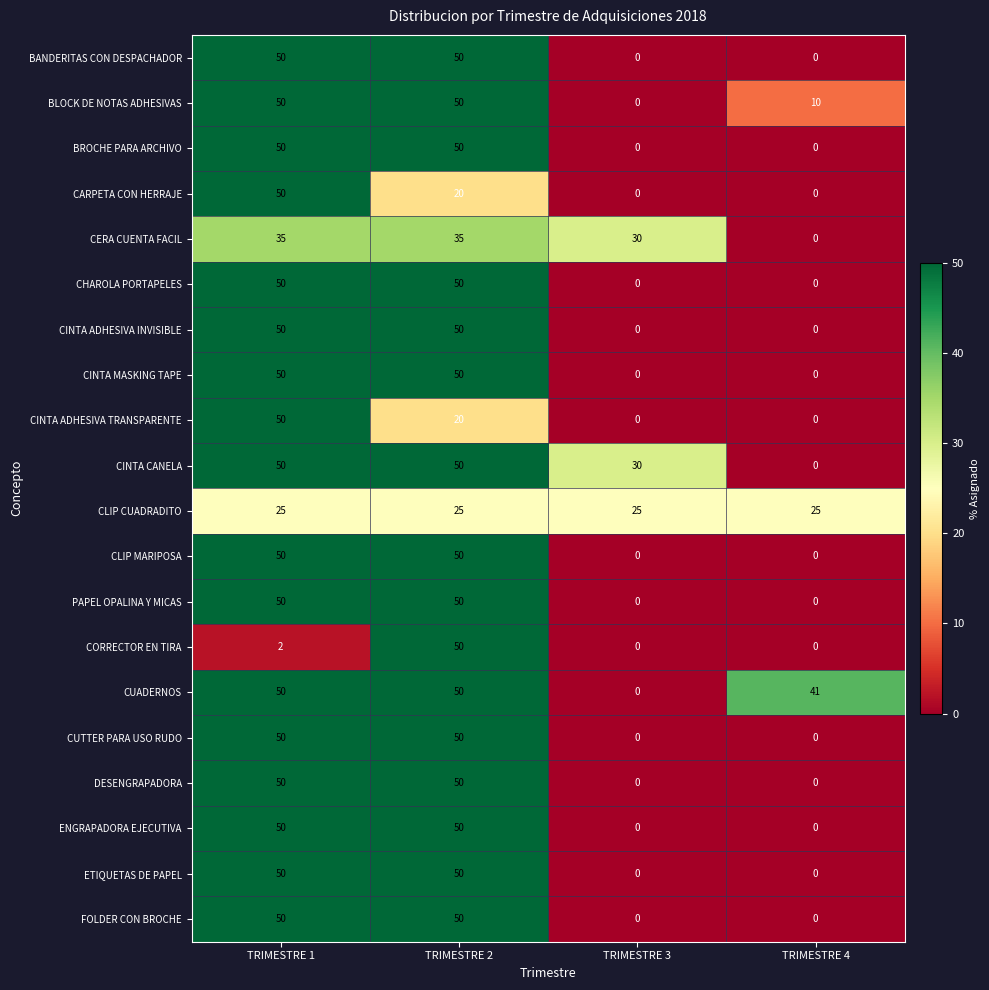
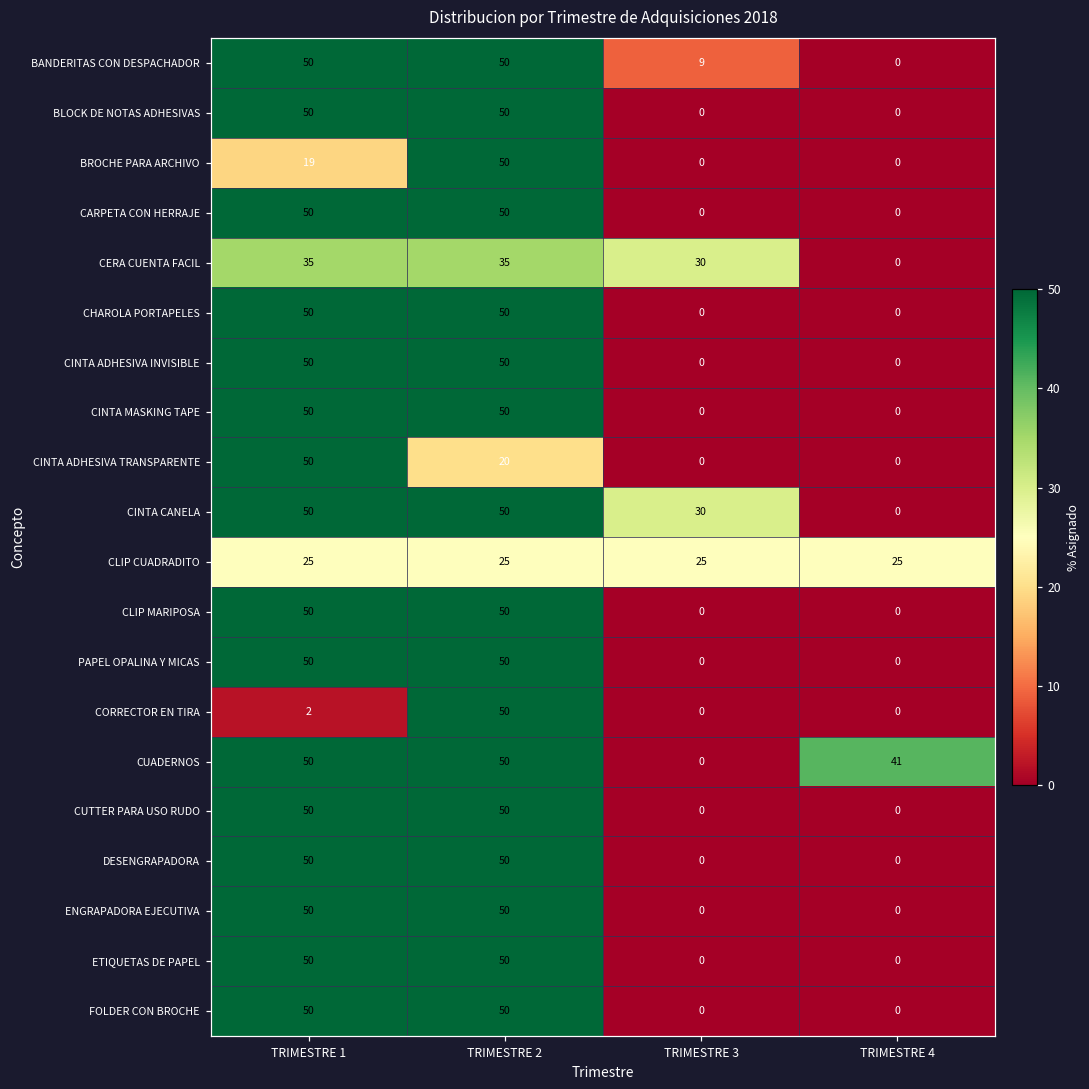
  {
    "BANDERITAS CON DESPACHADOR": {
      "TRIMESTRE 1": 50,
      "TRIMESTRE 2": 50,
-     "TRIMESTRE 3": 0,
+     "TRIMESTRE 3": 9,
      "TRIMESTRE 4": 0
    },
    "BLOCK DE NOTAS ADHESIVAS": {
      "TRIMESTRE 1": 50,
      "TRIMESTRE 2": 50,
      "TRIMESTRE 3": 0,
-     "TRIMESTRE 4": 10
+     "TRIMESTRE 4": 0
    },
    "BROCHE PARA ARCHIVO": {
-     "TRIMESTRE 1": 50,
+     "TRIMESTRE 1": 19,
      "TRIMESTRE 2": 50,
      "TRIMESTRE 3": 0,
      "TRIMESTRE 4": 0
    },
    "CARPETA CON HERRAJE": {
      "TRIMESTRE 1": 50,
-     "TRIMESTRE 2": 20,
+     "TRIMESTRE 2": 50,
      "TRIMESTRE 3": 0,
      "TRIMESTRE 4": 0
    },
    "CERA CUENTA FACIL": {
      "TRIMESTRE 1": 35,
      "TRIMESTRE 2": 35,
      "TRIMESTRE 3": 30,
      "TRIMESTRE 4": 0
    },
    "CHAROLA PORTAPELES": {
      "TRIMESTRE 1": 50,
      "TRIMESTRE 2": 50,
      "TRIMESTRE 3": 0,
      "TRIMESTRE 4": 0
    },
    "CINTA ADHESIVA INVISIBLE": {
      "TRIMESTRE 1": 50,
      "TRIMESTRE 2": 50,
      "TRIMESTRE 3": 0,
      "TRIMESTRE 4": 0
    },
    "CINTA MASKING TAPE": {
      "TRIMESTRE 1": 50,
      "TRIMESTRE 2": 50,
      "TRIMESTRE 3": 0,
      "TRIMESTRE 4": 0
    },
    "CINTA ADHESIVA TRANSPARENTE": {
      "TRIMESTRE 1": 50,
      "TRIMESTRE 2": 20,
      "TRIMESTRE 3": 0,
      "TRIMESTRE 4": 0
    },
    "CINTA CANELA": {
      "TRIMESTRE 1": 50,
      "TRIMESTRE 2": 50,
      "TRIMESTRE 3": 30,
      "TRIMESTRE 4": 0
    },
    "CLIP CUADRADITO": {
      "TRIMESTRE 1": 25,
      "TRIMESTRE 2": 25,
      "TRIMESTRE 3": 25,
      "TRIMESTRE 4": 25
    },
    "CLIP MARIPOSA": {
      "TRIMESTRE 1": 50,
      "TRIMESTRE 2": 50,
      "TRIMESTRE 3": 0,
      "TRIMESTRE 4": 0
    },
    "PAPEL OPALINA Y MICAS": {
      "TRIMESTRE 1": 50,
      "TRIMESTRE 2": 50,
      "TRIMESTRE 3": 0,
      "TRIMESTRE 4": 0
    },
    "CORRECTOR EN TIRA": {
      "TRIMESTRE 1": 2,
      "TRIMESTRE 2": 50,
      "TRIMESTRE 3": 0,
      "TRIMESTRE 4": 0
    },
    "CUADERNOS": {
      "TRIMESTRE 1": 50,
      "TRIMESTRE 2": 50,
      "TRIMESTRE 3": 0,
      "TRIMESTRE 4": 41
    },
    "CUTTER PARA USO RUDO": {
      "TRIMESTRE 1": 50,
      "TRIMESTRE 2": 50,
      "TRIMESTRE 3": 0,
      "TRIMESTRE 4": 0
    },
    "DESENGRAPADORA": {
      "TRIMESTRE 1": 50,
      "TRIMESTRE 2": 50,
      "TRIMESTRE 3": 0,
      "TRIMESTRE 4": 0
    },
    "ENGRAPADORA EJECUTIVA": {
      "TRIMESTRE 1": 50,
      "TRIMESTRE 2": 50,
      "TRIMESTRE 3": 0,
      "TRIMESTRE 4": 0
    },
    "ETIQUETAS DE PAPEL": {
      "TRIMESTRE 1": 50,
      "TRIMESTRE 2": 50,
      "TRIMESTRE 3": 0,
      "TRIMESTRE 4": 0
    },
    "FOLDER CON BROCHE": {
      "TRIMESTRE 1": 50,
      "TRIMESTRE 2": 50,
      "TRIMESTRE 3": 0,
      "TRIMESTRE 4": 0
    }
  }
